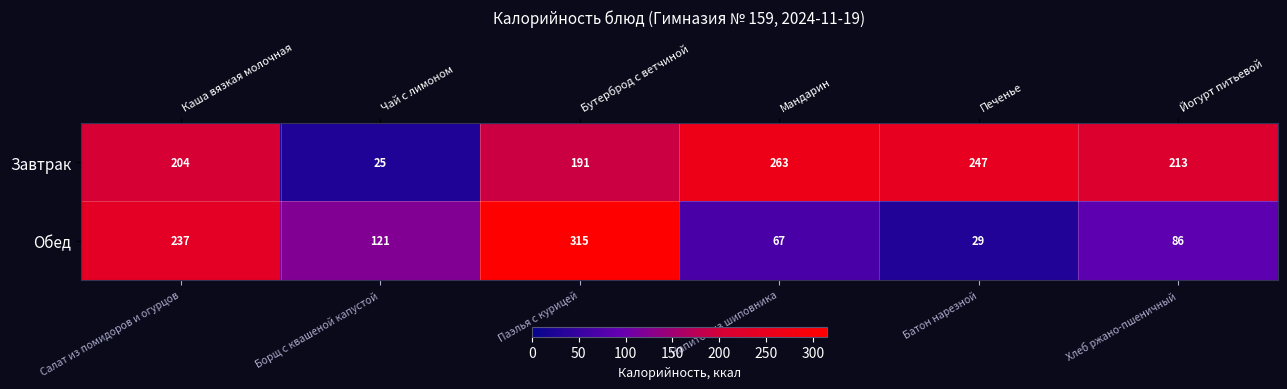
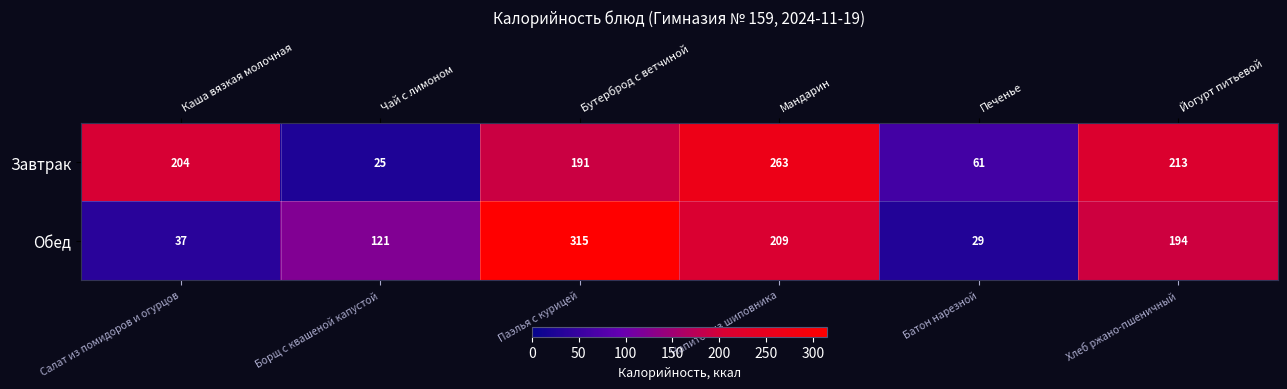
  {
    "Завтрак": {
      "Каша вязкая молочная": 204,
      "Чай с лимоном": 25,
      "Бутерброд с ветчиной": 191,
      "Мандарин": 263,
-     "Печенье": 247,
+     "Печенье": 61,
      "Йогурт питьевой": 213
    },
    "Обед": {
-     "Каша вязкая молочная": 237,
+     "Каша вязкая молочная": 37,
      "Чай с лимоном": 121,
      "Бутерброд с ветчиной": 315,
-     "Мандарин": 67,
+     "Мандарин": 209,
      "Печенье": 29,
-     "Йогурт питьевой": 86
+     "Йогурт питьевой": 194
    }
  }
